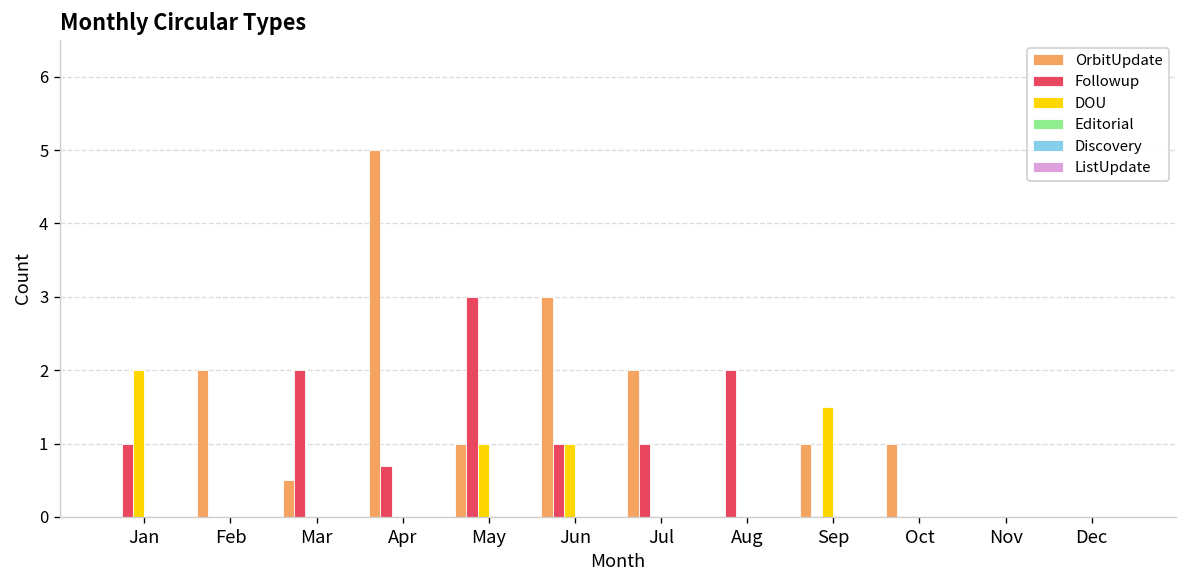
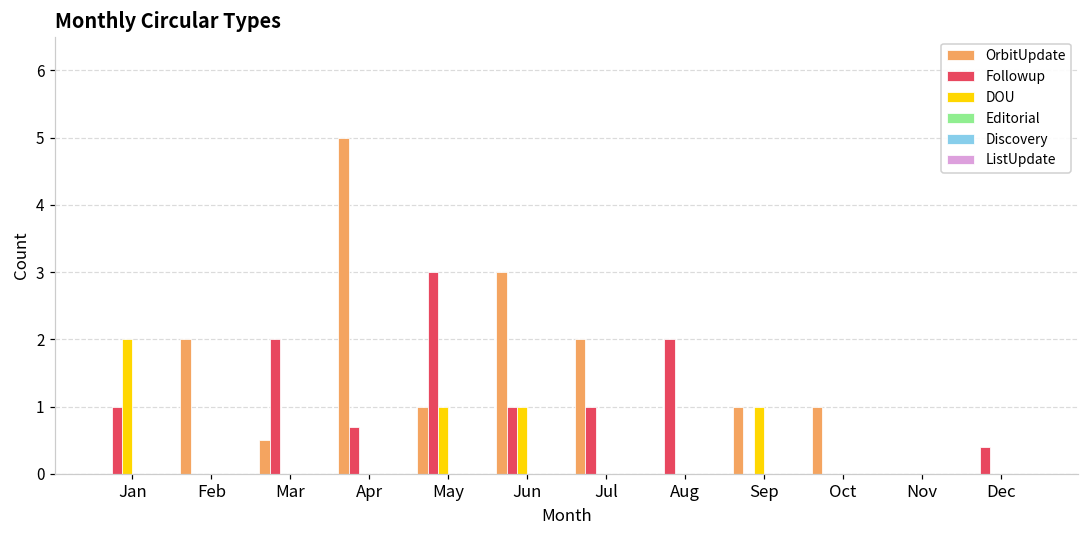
  {
    "OrbitUpdate": {
      "Jan": 0.0,
      "Feb": 2.0,
      "Mar": 0.5,
      "Apr": 5.0,
      "May": 1.0,
      "Jun": 3.0,
      "Jul": 2.0,
      "Aug": 0.0,
      "Sep": 1.0,
      "Oct": 1.0,
      "Nov": 0.0,
      "Dec": 0.0
    },
    "Followup": {
      "Jan": 1.0,
      "Feb": 0.0,
      "Mar": 2.0,
      "Apr": 0.7,
      "May": 3.0,
      "Jun": 1.0,
      "Jul": 1.0,
      "Aug": 2.0,
      "Sep": 0.0,
      "Oct": 0.0,
      "Nov": 0.0,
-     "Dec": 0.0
+     "Dec": 0.4
    },
    "DOU": {
      "Jan": 2.0,
      "Feb": 0.0,
      "Mar": 0.0,
      "Apr": 0.0,
      "May": 1.0,
      "Jun": 1.0,
      "Jul": 0.0,
      "Aug": 0.0,
-     "Sep": 1.5,
+     "Sep": 1.0,
      "Oct": 0.0,
      "Nov": 0.0,
      "Dec": 0.0
    },
    "Editorial": {
      "Jan": 0.0,
      "Feb": 0.0,
      "Mar": 0.0,
      "Apr": 0.0,
      "May": 0.0,
      "Jun": 0.0,
      "Jul": 0.0,
      "Aug": 0.0,
      "Sep": 0.0,
      "Oct": 0.0,
      "Nov": 0.0,
      "Dec": 0.0
    },
    "Discovery": {
      "Jan": 0.0,
      "Feb": 0.0,
      "Mar": 0.0,
      "Apr": 0.0,
      "May": 0.0,
      "Jun": 0.0,
      "Jul": 0.0,
      "Aug": 0.0,
      "Sep": 0.0,
      "Oct": 0.0,
      "Nov": 0.0,
      "Dec": 0.0
    },
    "ListUpdate": {
      "Jan": 0.0,
      "Feb": 0.0,
      "Mar": 0.0,
      "Apr": 0.0,
      "May": 0.0,
      "Jun": 0.0,
      "Jul": 0.0,
      "Aug": 0.0,
      "Sep": 0.0,
      "Oct": 0.0,
      "Nov": 0.0,
      "Dec": 0.0
    }
  }
